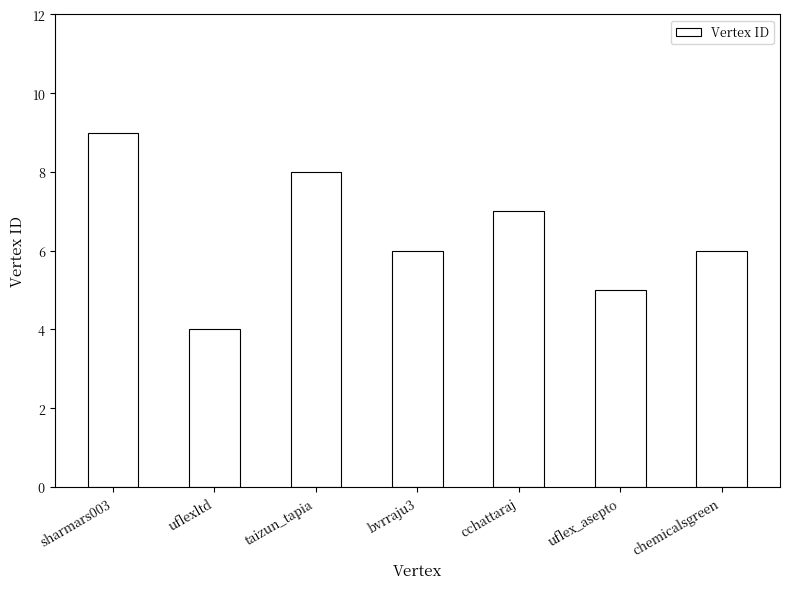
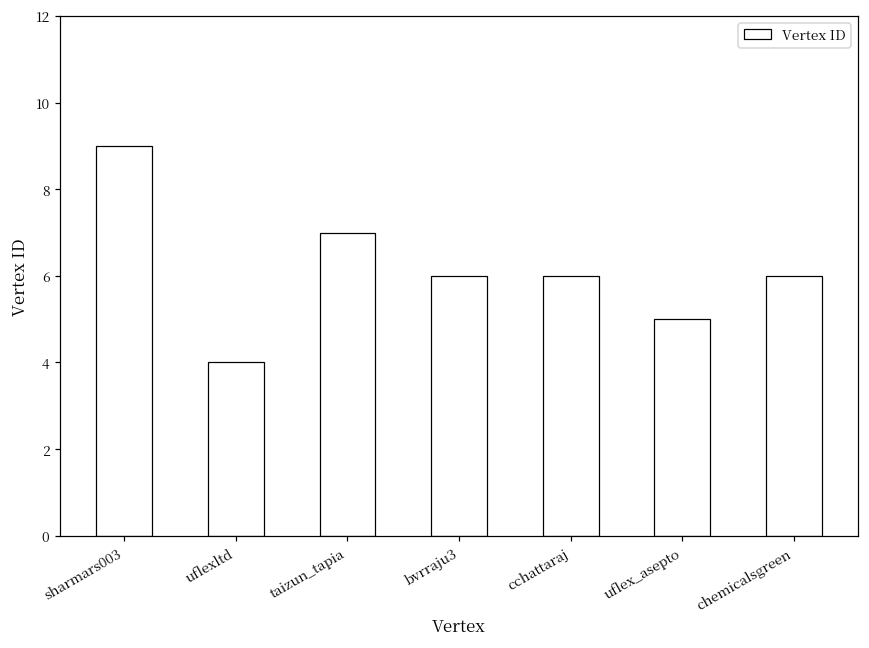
  {
    "sharmars003": 9,
    "uflexltd": 4,
-   "taizun_tapia": 8,
+   "taizun_tapia": 7,
    "bvrraju3": 6,
-   "cchattaraj": 7,
+   "cchattaraj": 6,
    "uflex_asepto": 5,
    "chemicalsgreen": 6
  }
